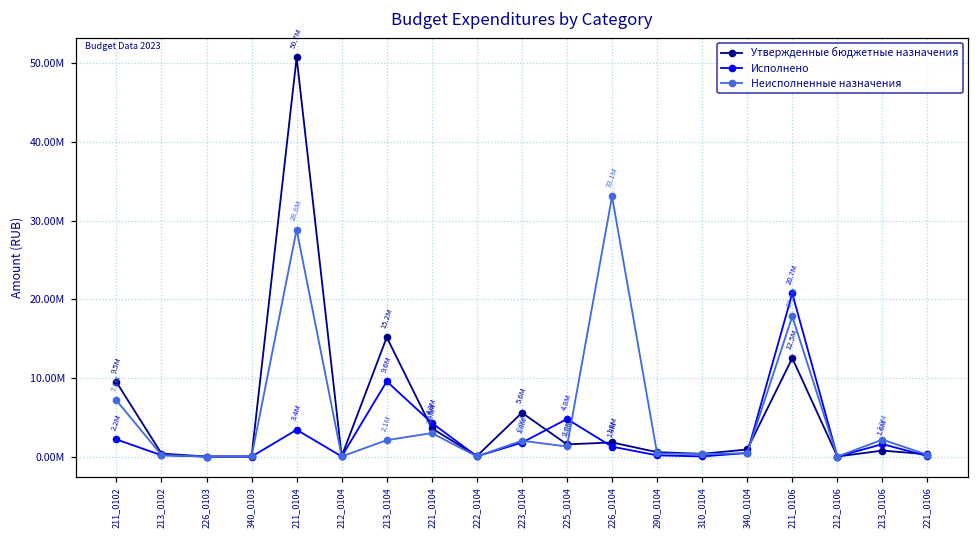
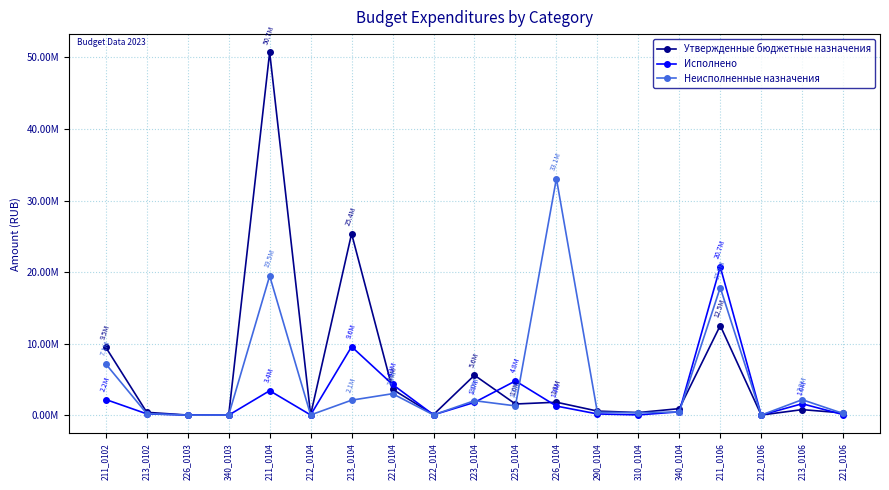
  {
    "Утвержденные бюджетные назначения": {
      "211_0102": "9.5M",
      "211_0104": "50.7M",
-     "213_0104": "15.2M",
+     "213_0104": "25.4M",
      "223_0104": "5.6M",
      "211_0106": "12.5M"
    },
    "Исполнено": {
      "211_0102": "2.2M",
      "211_0104": "3.4M",
      "213_0104": "9.6M",
      "225_0104": "4.8M",
      "211_0106": "20.7M"
    },
    "Неисполненные назначения": {
-     "211_0104": "28.8M",
+     "211_0104": "19.5M",
      "213_0104": "2.1M",
      "226_0104": "33.1M"
    }
  }
